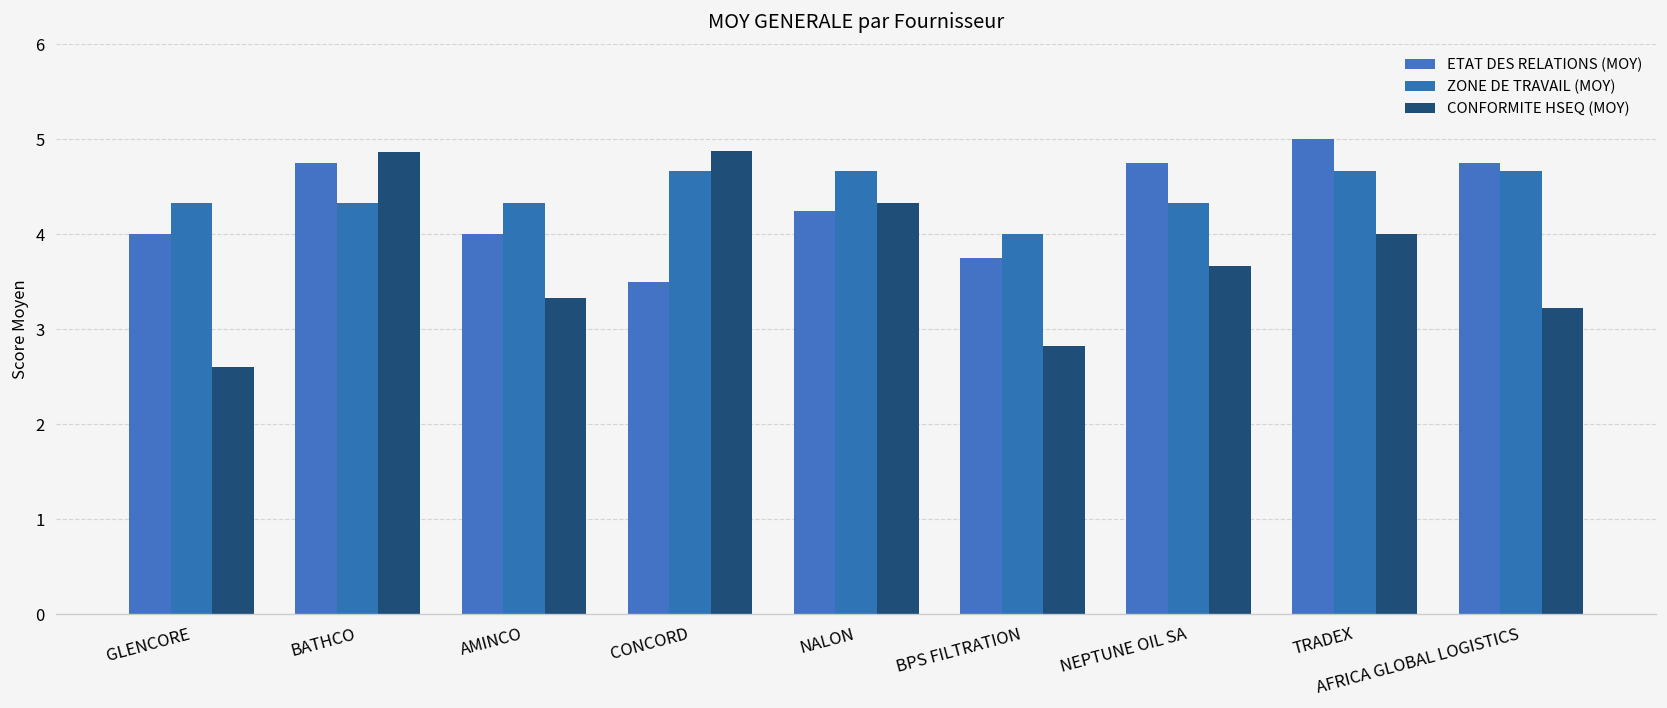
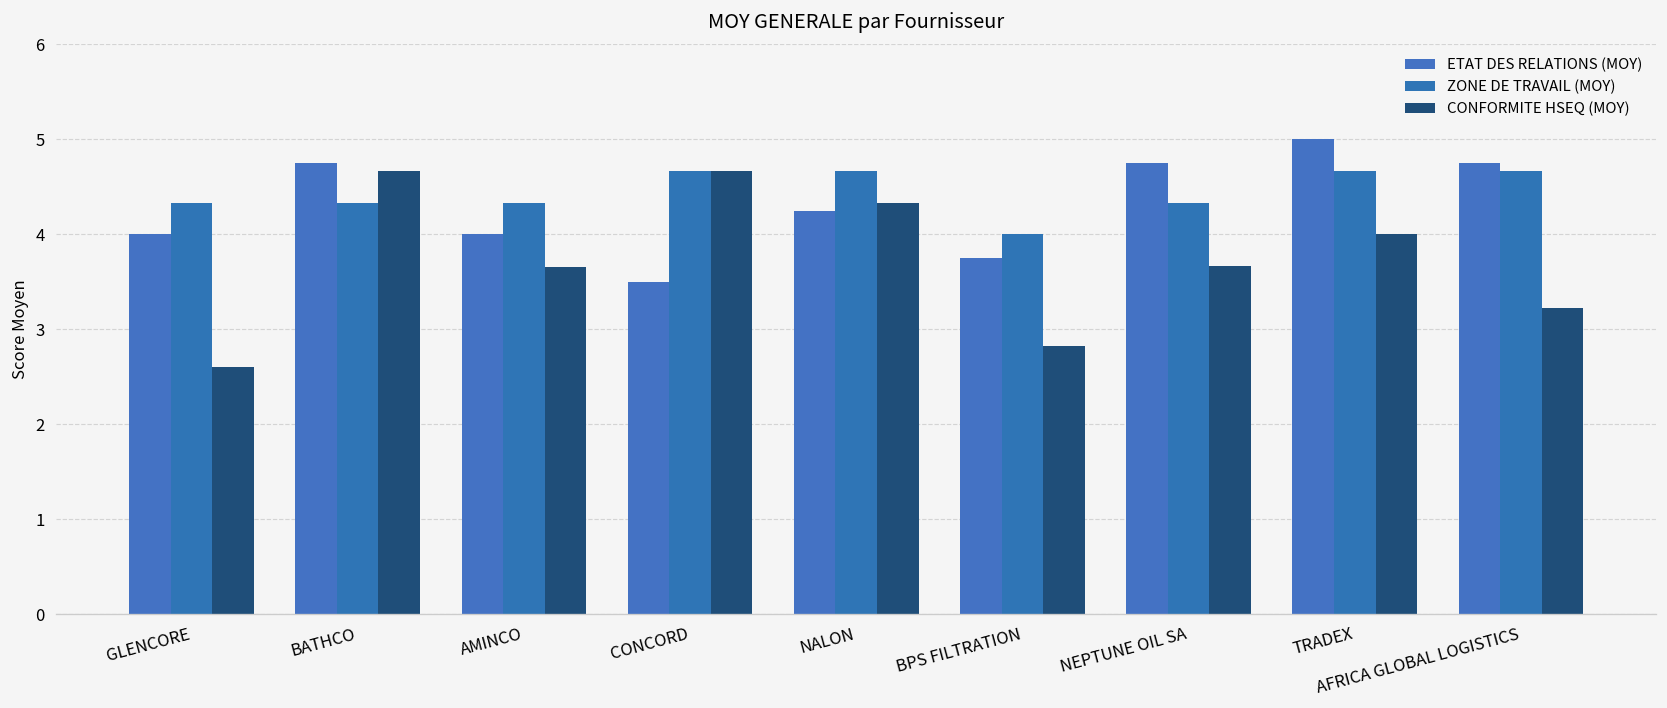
  {
    "CONFORMITE HSEQ (MOY)": {
      "GLENCORE": 2.6,
-     "BATHCO": 4.9,
-     "AMINCO": 3.3,
-     "CONCORD": 4.9,
+     "BATHCO": 4.7,
+     "AMINCO": 3.7,
+     "CONCORD": 4.7,
      "NALON": 4.3,
      "BPS FILTRATION": 2.8,
      "NEPTUNE OIL SA": 3.7,
      "TRADEX": 4.0,
      "AFRICA GLOBAL LOGISTICS": 3.2
    }
  }
